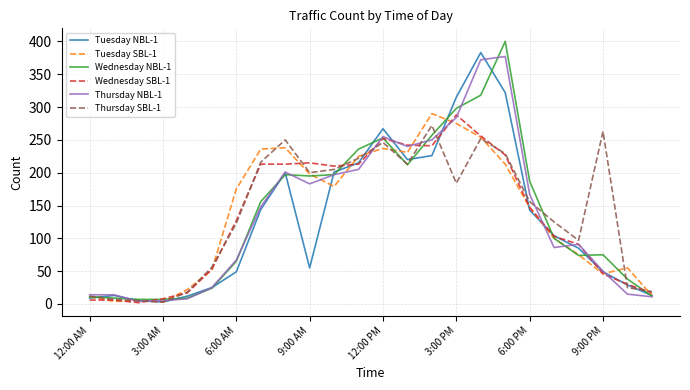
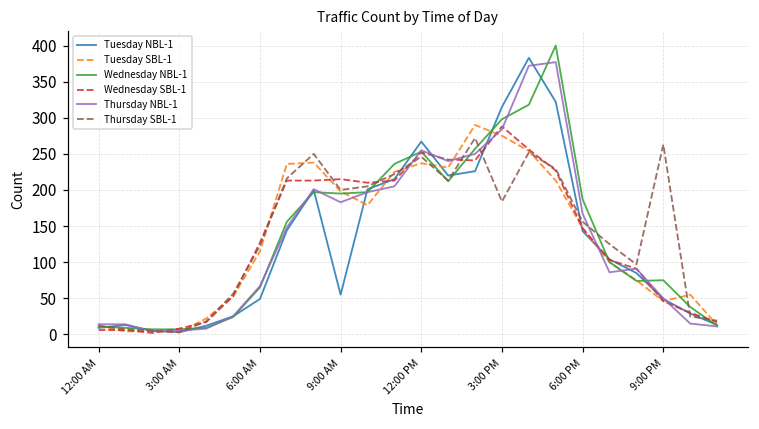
  {
    "Tuesday NBL-1": {
      "6:00 AM": 50,
      "9:00 AM": 60,
      "12:00 PM": 270,
      "3:00 PM": 320,
      "6:00 PM": 140
    },
    "Tuesday SBL-1": {
-     "6:00 AM": 180,
+     "6:00 AM": 120,
      "12:00 PM": 240,
      "3:00 PM": 280
    },
    "Wednesday NBL-1": {
      "3:00 PM": 300,
      "6:00 PM": 190,
      "9:00 PM": 80
    },
    "Wednesday SBL-1": {
      "6:00 AM": 130,
      "9:00 AM": 220,
      "3:00 PM": 290
    },
    "Thursday NBL-1": {
      "9:00 AM": 180,
      "3:00 PM": 280,
      "6:00 PM": 170
    },
    "Thursday SBL-1": {
      "6:00 AM": 120,
      "12:00 PM": 250,
      "3:00 PM": 180,
      "6:00 PM": 160,
      "9:00 PM": 260
    }
  }
